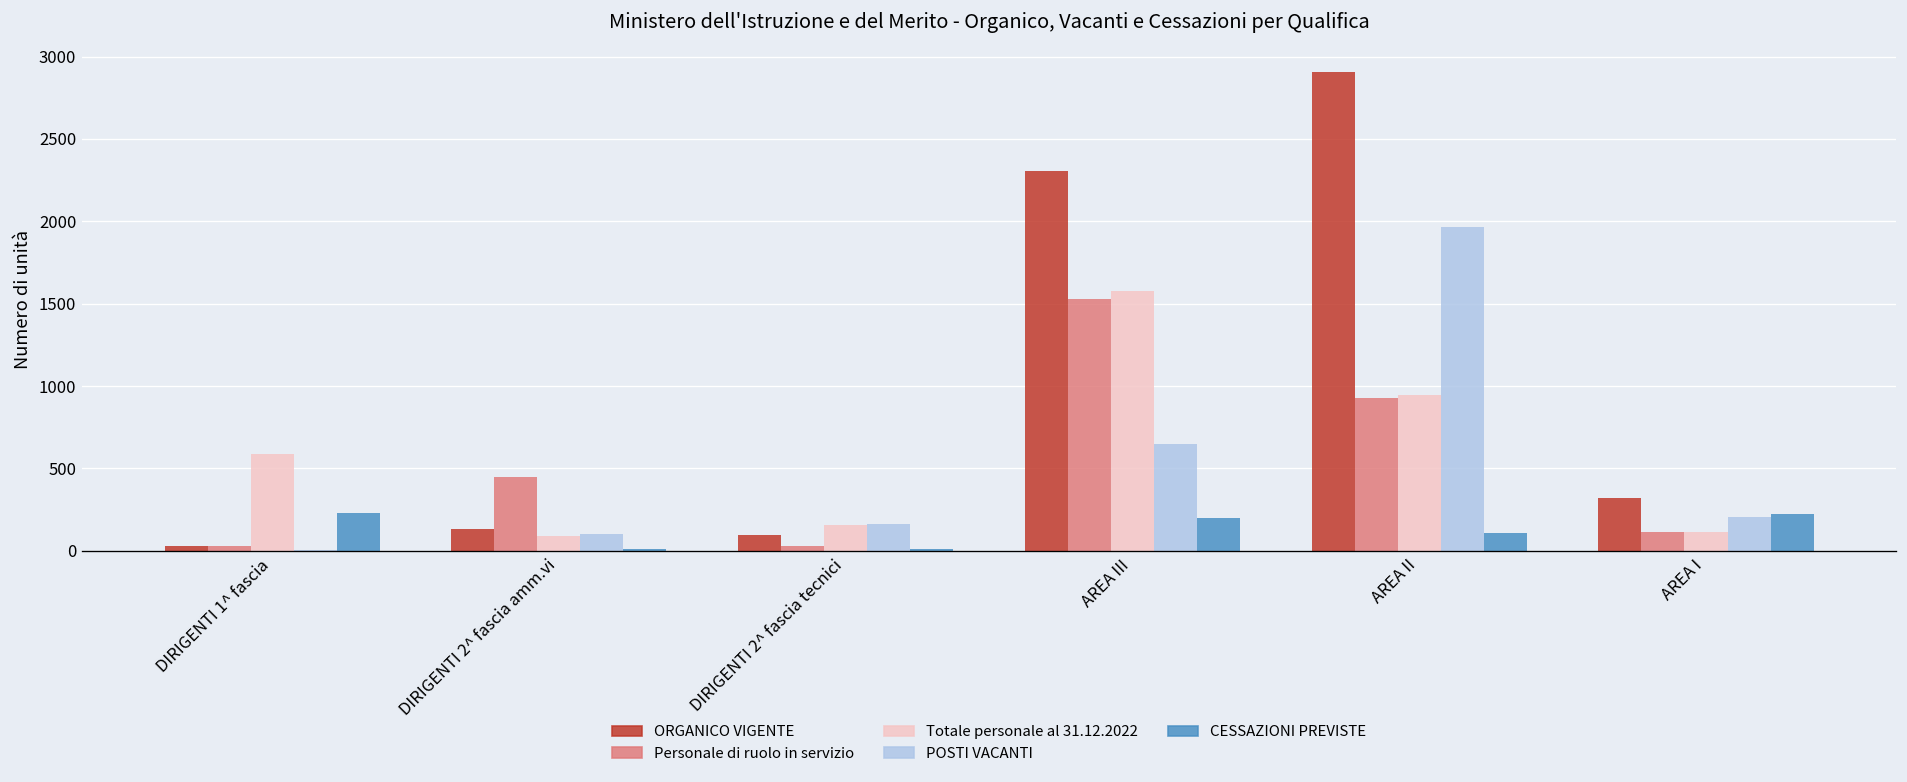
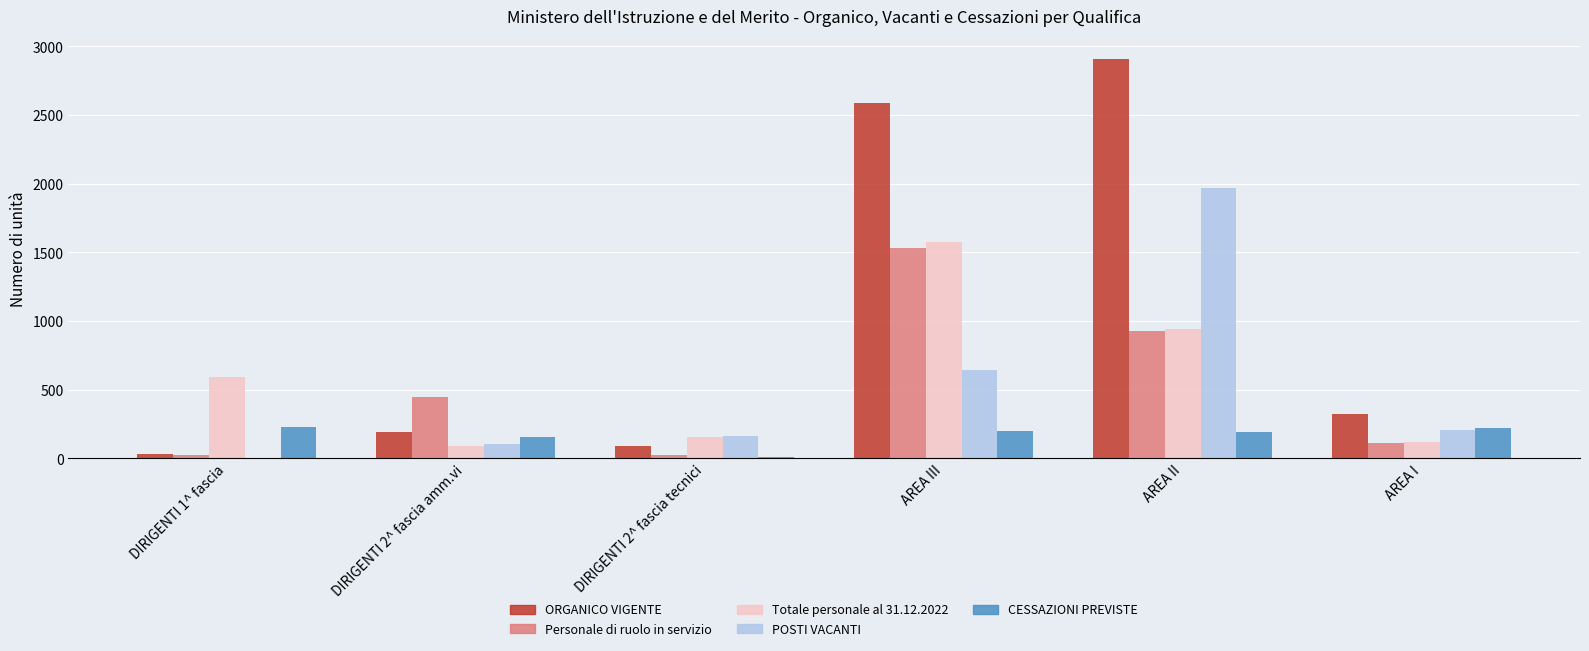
  {
    "ORGANICO VIGENTE": {
      "DIRIGENTI 1^ fascia": 30,
-     "DIRIGENTI 2^ fascia amm.vi": 130,
+     "DIRIGENTI 2^ fascia amm.vi": 200,
      "DIRIGENTI 2^ fascia tecnici": 90,
-     "AREA III": 2310,
+     "AREA III": 2590,
      "AREA II": 2910,
      "AREA I": 320
    },
    "Personale di ruolo in servizio": {
      "DIRIGENTI 1^ fascia": 30,
      "DIRIGENTI 2^ fascia amm.vi": 450,
      "DIRIGENTI 2^ fascia tecnici": 30,
      "AREA III": 1530,
      "AREA II": 930,
      "AREA I": 120
    },
    "Totale personale al 31.12.2022": {
      "DIRIGENTI 1^ fascia": 590,
      "DIRIGENTI 2^ fascia amm.vi": 90,
      "DIRIGENTI 2^ fascia tecnici": 160,
      "AREA III": 1580,
      "AREA II": 940,
      "AREA I": 120
    },
    "POSTI VACANTI": {
      "DIRIGENTI 2^ fascia amm.vi": 100,
      "DIRIGENTI 2^ fascia tecnici": 160,
      "AREA III": 650,
      "AREA II": 1970,
      "AREA I": 210
    },
    "CESSAZIONI PREVISTE": {
      "DIRIGENTI 1^ fascia": 230,
-     "DIRIGENTI 2^ fascia amm.vi": 10,
+     "DIRIGENTI 2^ fascia amm.vi": 160,
      "AREA III": 200,
-     "AREA II": 110,
+     "AREA II": 190,
      "AREA I": 220
    }
  }
